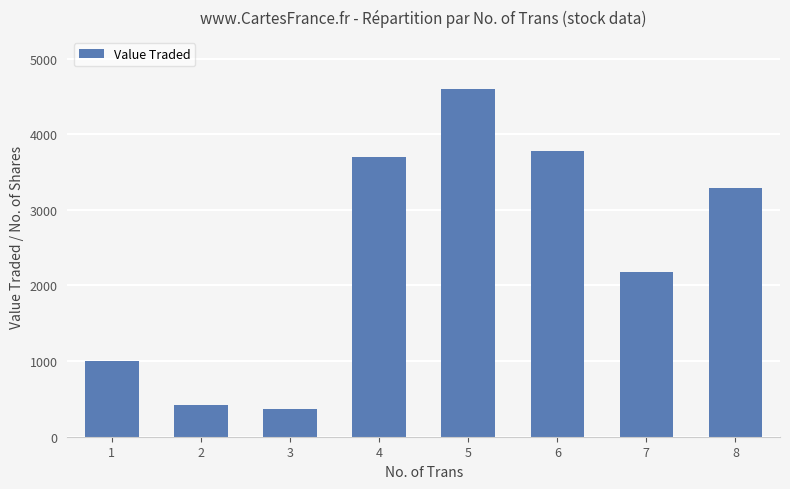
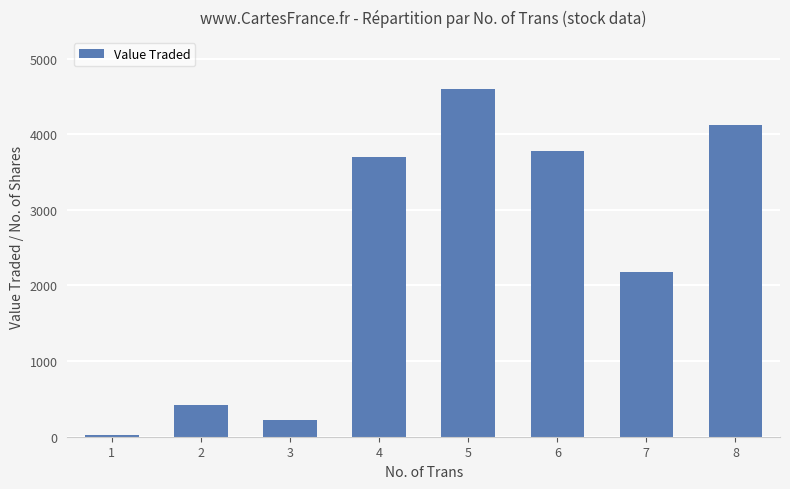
  {
-   "1": 1000,
+   "1": 0,
    "2": 400,
-   "3": 400,
+   "3": 200,
    "4": 3700,
    "5": 4600,
    "6": 3800,
    "7": 2200,
-   "8": 3300
+   "8": 4100
  }
